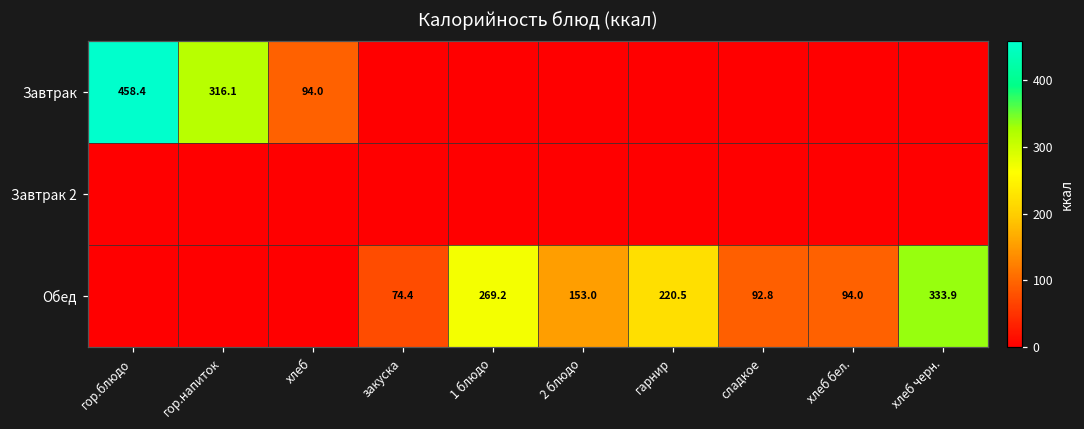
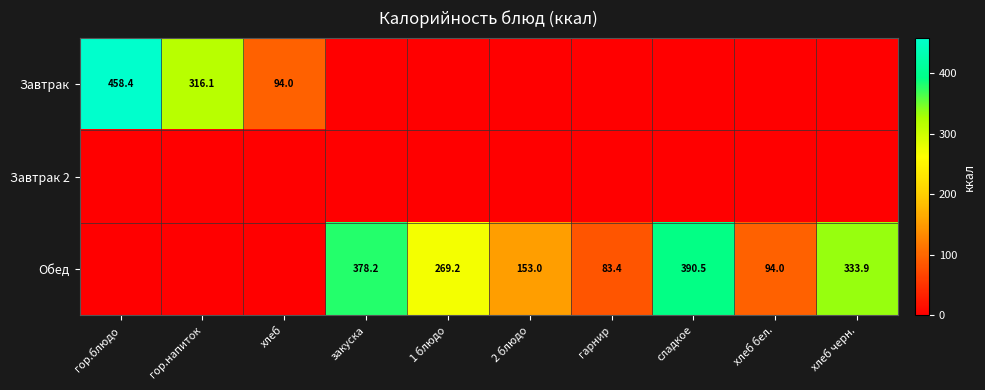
  {
    "Завтрак": {
      "гор.блюдо": 458.4,
      "гор.напиток": 316.1,
      "хлеб": 94.0
    },
    "Обед": {
-     "закуска": 74.4,
+     "закуска": 378.2,
      "1 блюдо": 269.2,
      "2 блюдо": 153.0,
-     "гарнир": 220.5,
-     "сладкое": 92.8,
+     "гарнир": 83.4,
+     "сладкое": 390.5,
      "хлеб бел.": 94.0,
      "хлеб черн.": 333.9
    }
  }
